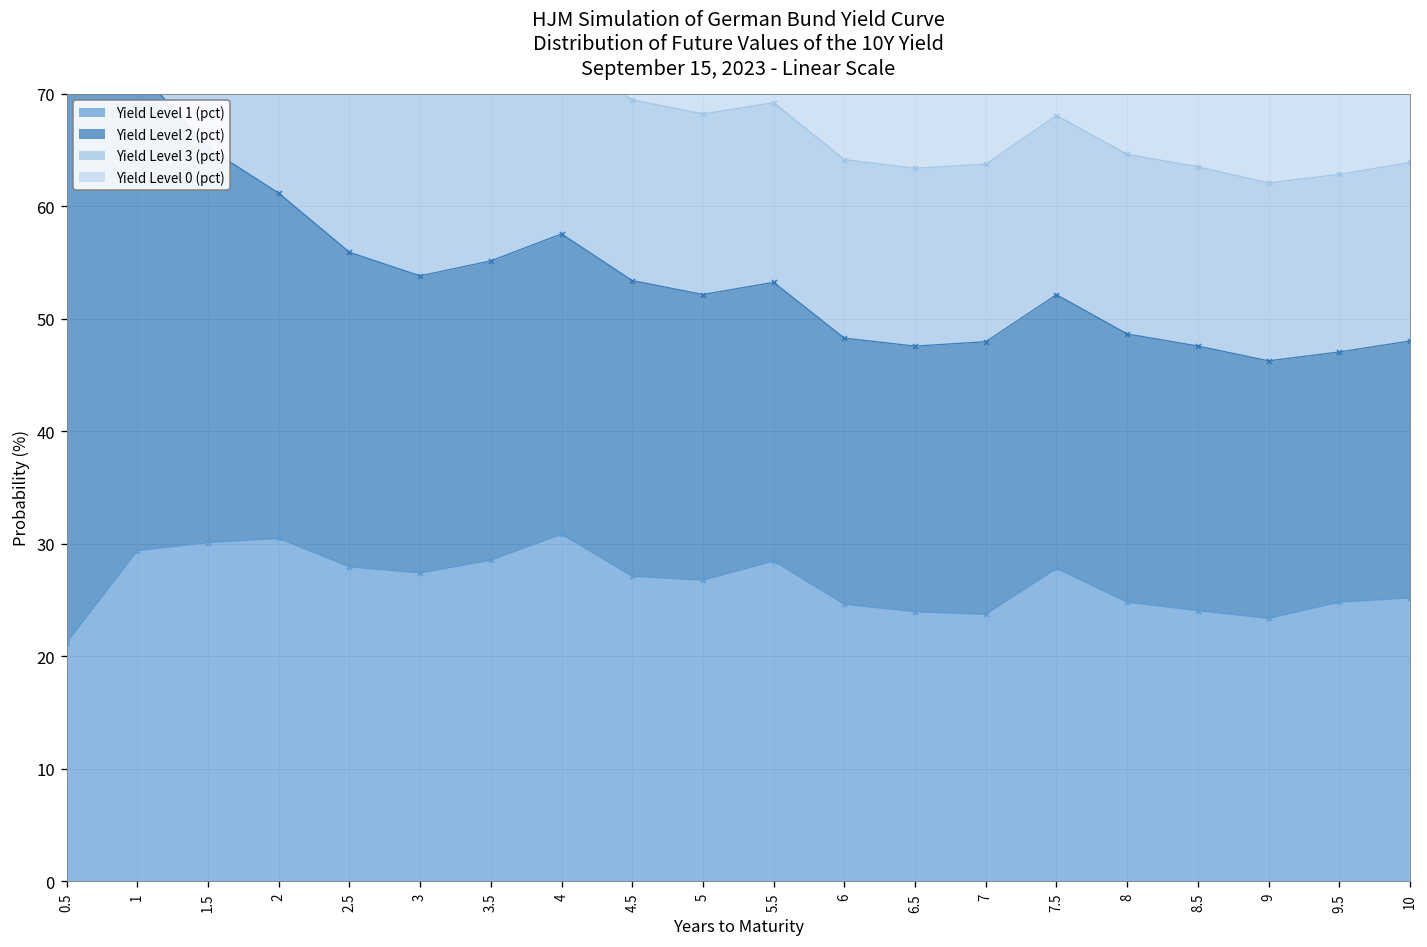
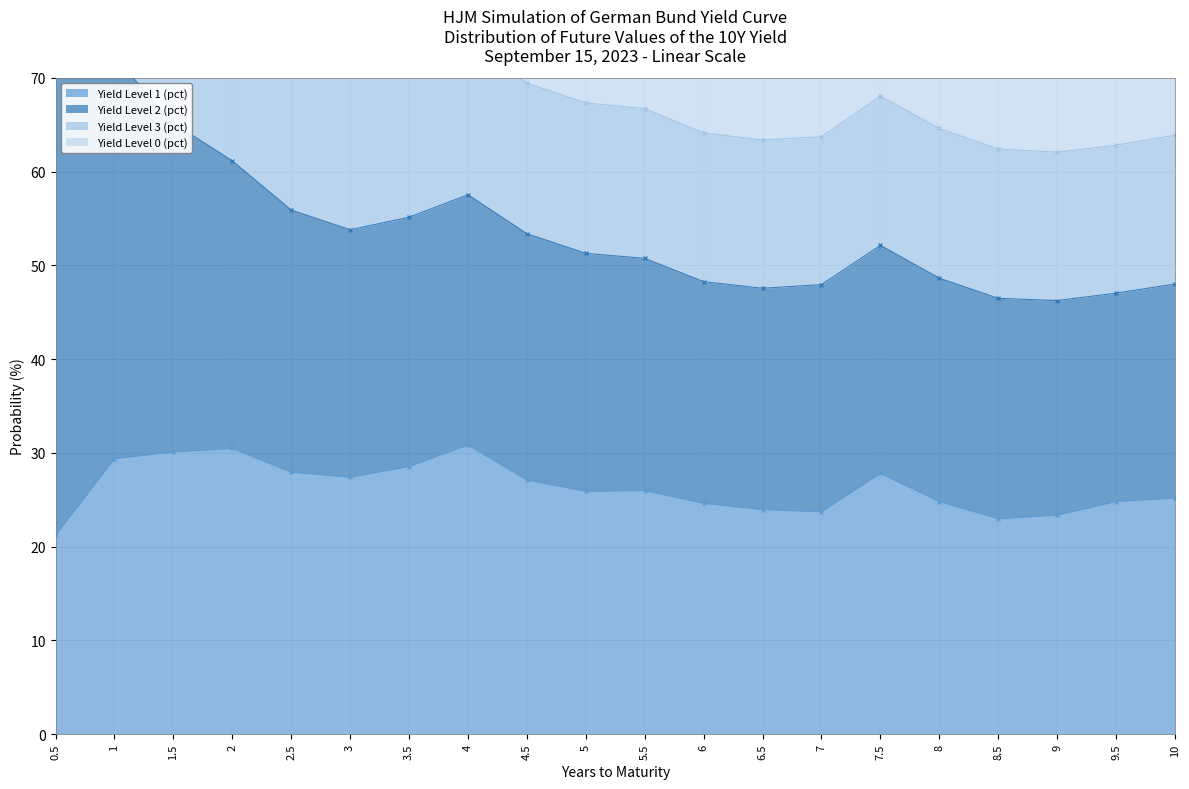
  {
    "Yield Level 1 (pct)": {
      "0.5": 21,
      "1": 29,
      "1.5": 30,
      "2": 30,
      "2.5": 28,
      "3": 27,
      "3.5": 29,
      "4": 31,
      "4.5": 27,
-     "5": 27,
-     "5.5": 28,
+     "5": 26,
+     "5.5": 26,
      "6": 25,
      "6.5": 24,
      "7": 24,
      "7.5": 28,
      "8": 25,
-     "8.5": 24,
+     "8.5": 23,
      "9": 23,
      "9.5": 25,
      "10": 25
    },
    "Yield Level 2 (pct)": {
      "2": 31,
      "2.5": 28,
      "3": 26,
      "3.5": 27,
      "4": 27,
      "4.5": 26,
      "5": 25,
      "5.5": 25,
      "6": 24,
      "6.5": 24,
      "7": 24,
      "7.5": 24,
      "8": 24,
      "8.5": 24,
      "9": 23,
      "9.5": 22,
      "10": 23
    }
  }
